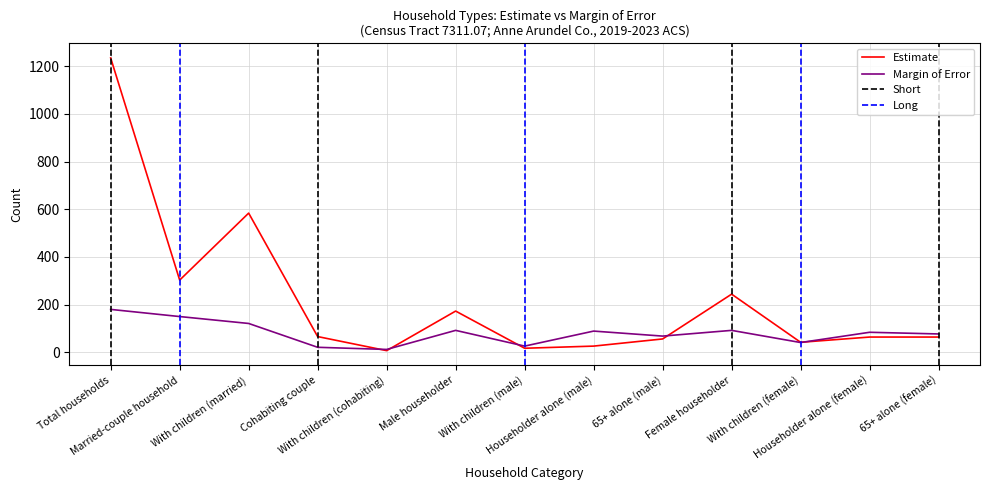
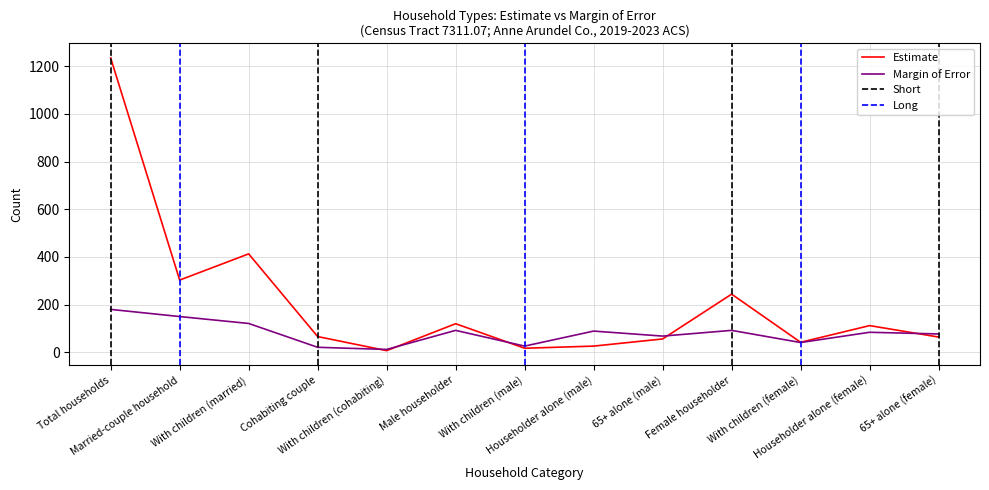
  {
    "Estimate": {
      "Total households": 1240,
      "Married-couple household": 300,
-     "With children (married)": 580,
+     "With children (married)": 410,
      "Cohabiting couple": 70,
-     "Male householder": 170,
+     "Male householder": 120,
      "Householder alone (male)": 30,
      "65+ alone (male)": 60,
      "Female householder": 240,
-     "Householder alone (female)": 60,
+     "Householder alone (female)": 110,
      "65+ alone (female)": 60
    },
    "Margin of Error": {
      "Total households": 180,
      "Married-couple household": 150,
      "With children (married)": 120,
      "Cohabiting couple": 20,
      "Male householder": 90,
      "Householder alone (male)": 90,
      "65+ alone (male)": 70,
      "Female householder": 90,
      "Householder alone (female)": 80,
      "65+ alone (female)": 80
    }
  }
